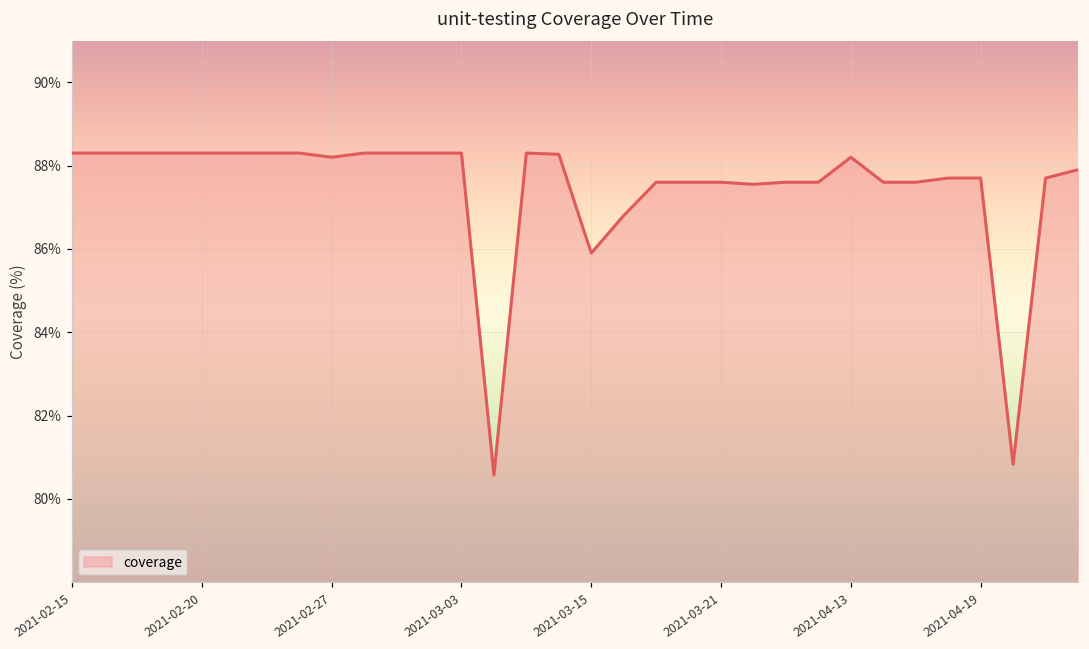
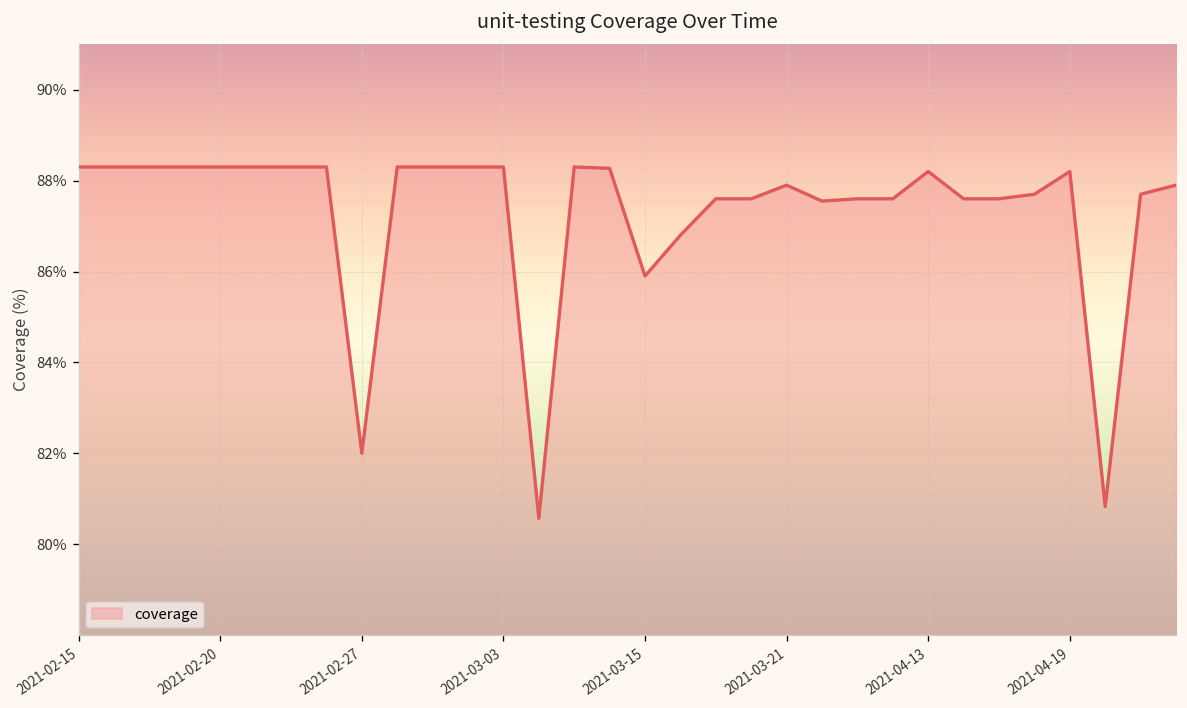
  {
    "2021-02-15": "88.3%",
    "2021-02-20": "88.3%",
-   "2021-02-27": "88.2%",
+   "2021-02-27": "82.0%",
    "2021-03-03": "88.3%",
    "2021-03-15": "85.9%",
-   "2021-03-21": "87.6%",
+   "2021-03-21": "87.9%",
    "2021-04-13": "88.2%",
-   "2021-04-19": "87.7%"
+   "2021-04-19": "88.2%"
  }
